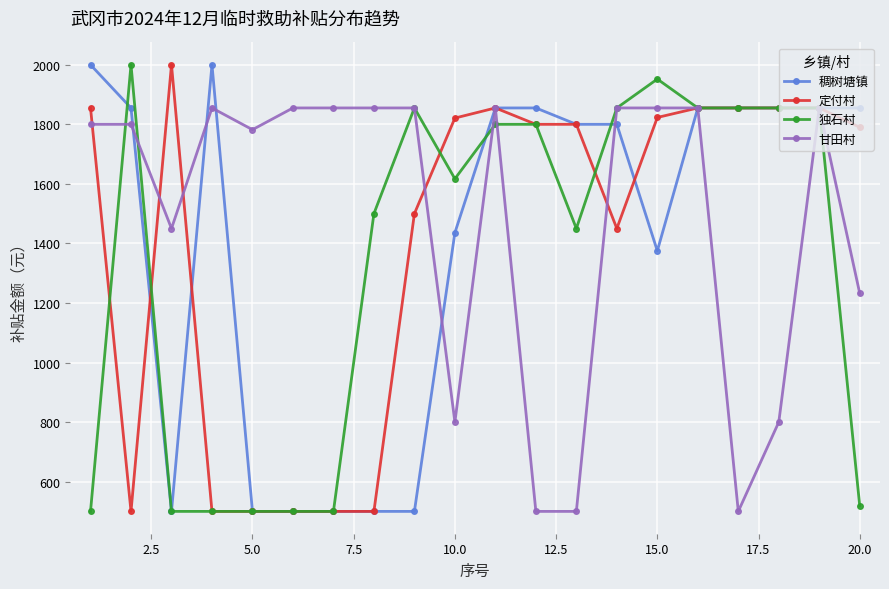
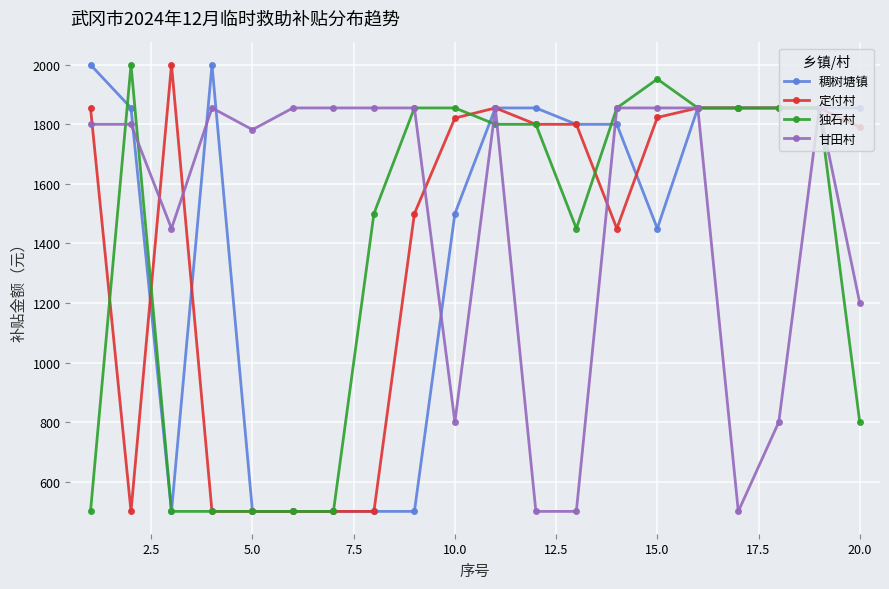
  {
    "稠树塘镇": {
-     "10.0": 1440,
-     "15.0": 1380
+     "10.0": 1500,
+     "15.0": 1450
    },
    "定付村": {
      "10.0": 1820,
      "15.0": 1820
    },
    "独石村": {
-     "10.0": 1620,
+     "10.0": 1860,
      "15.0": 1950,
-     "20.0": 520
+     "20.0": 800
    },
    "甘田村": {
      "5.0": 1780,
      "10.0": 800,
      "15.0": 1860,
-     "20.0": 1230
+     "20.0": 1200
    }
  }
